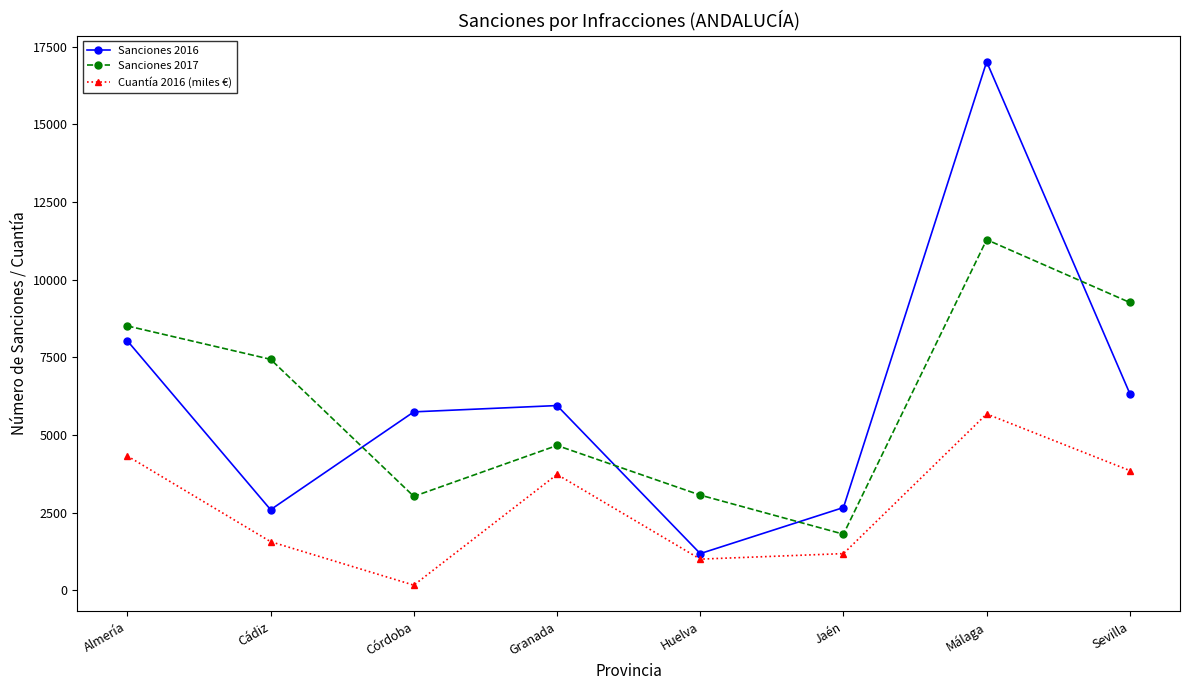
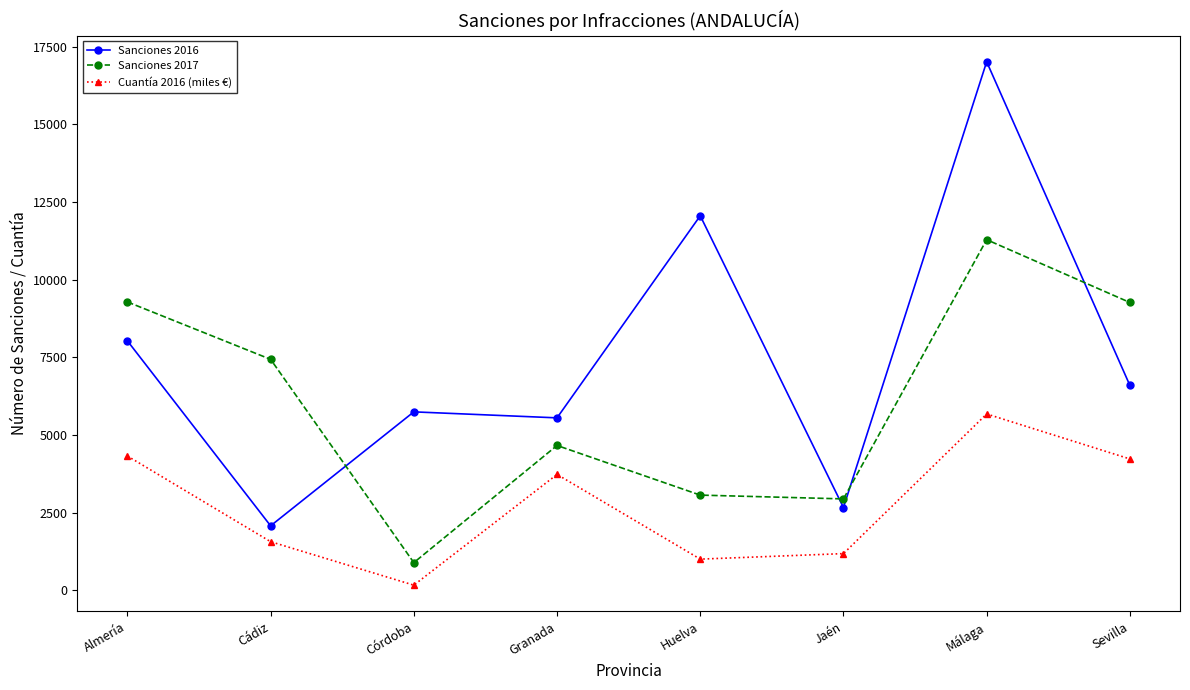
  {
    "Sanciones 2016": {
      "Almería": 8000,
-     "Cádiz": 2600,
+     "Cádiz": 2100,
      "Córdoba": 5700,
-     "Granada": 5900,
-     "Huelva": 1200,
+     "Granada": 5600,
+     "Huelva": 12100,
      "Jaén": 2700,
      "Málaga": 17000,
-     "Sevilla": 6300
+     "Sevilla": 6600
    },
    "Sanciones 2017": {
-     "Almería": 8500,
+     "Almería": 9300,
      "Cádiz": 7400,
-     "Córdoba": 3000,
+     "Córdoba": 900,
      "Granada": 4700,
      "Huelva": 3100,
-     "Jaén": 1800,
+     "Jaén": 2900,
      "Málaga": 11300,
      "Sevilla": 9300
    },
    "Cuantía 2016 (miles €)": {
      "Almería": 4300,
      "Cádiz": 1600,
      "Córdoba": 200,
      "Granada": 3700,
      "Huelva": 1000,
      "Jaén": 1200,
      "Málaga": 5700,
-     "Sevilla": 3900
+     "Sevilla": 4200
    }
  }
